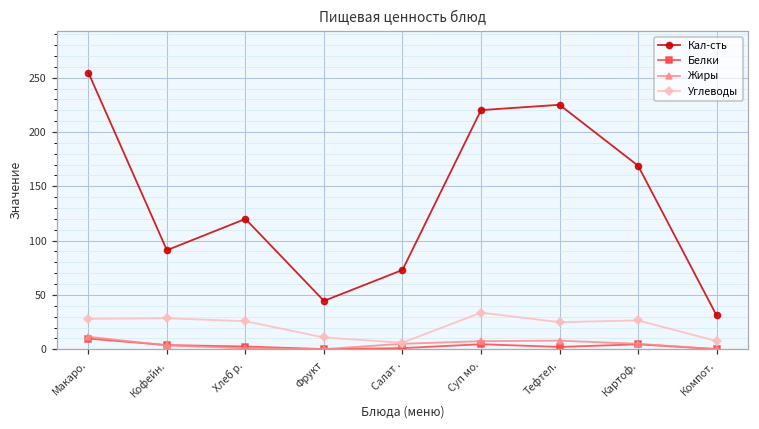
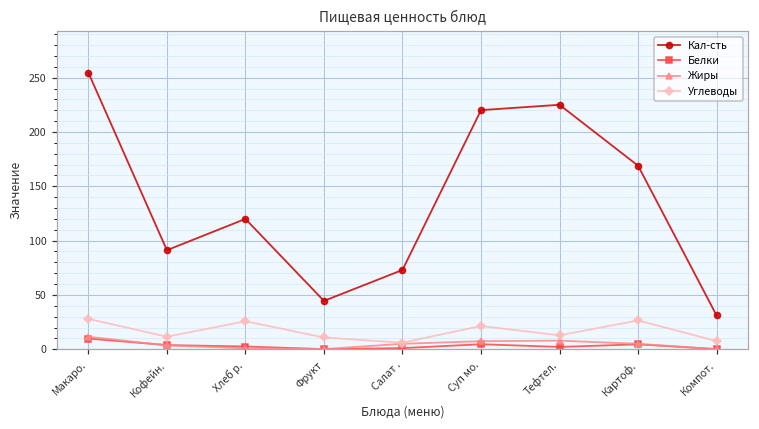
  {
    "Кал-сть": {
      "Макаро.": 250,
      "Кофейн.": 90,
      "Хлеб р.": 120,
      "Фрукт": 40,
      "Салат .": 70,
      "Суп мо.": 220,
      "Тефтел.": 230,
      "Картоф.": 170,
      "Компот.": 30
    },
    "Белки": {
      "Салат .": 0,
      "Суп мо.": 0,
      "Тефтел.": 0
    },
    "Жиры": {
      "Суп мо.": 10,
      "Тефтел.": 10
    },
    "Углеводы": {
      "Макаро.": 30,
-     "Кофейн.": 30,
+     "Кофейн.": 10,
      "Хлеб р.": 30,
      "Фрукт": 10,
-     "Суп мо.": 30,
-     "Тефтел.": 20,
+     "Суп мо.": 20,
+     "Тефтел.": 10,
      "Картоф.": 30,
      "Компот.": 10
    }
  }
